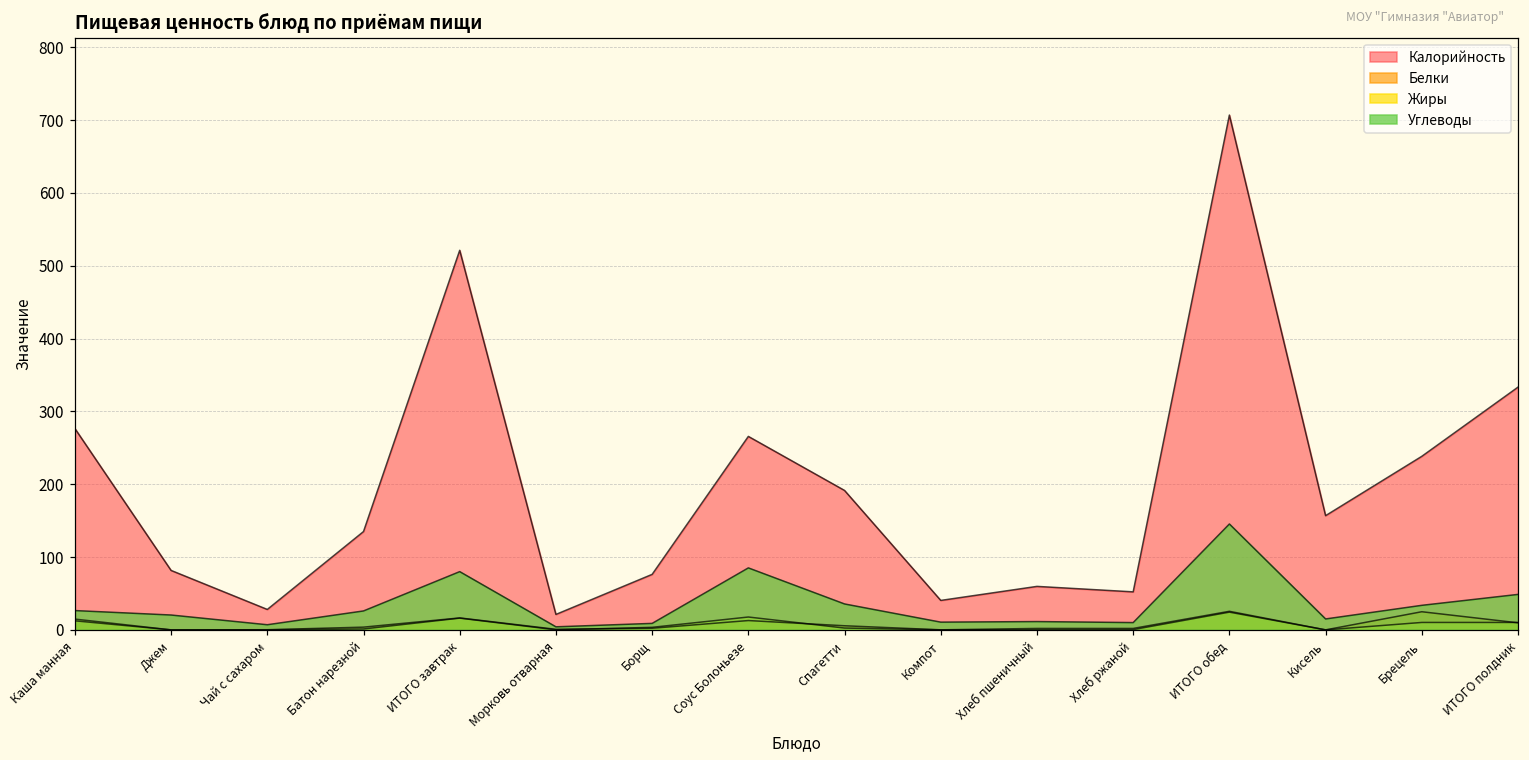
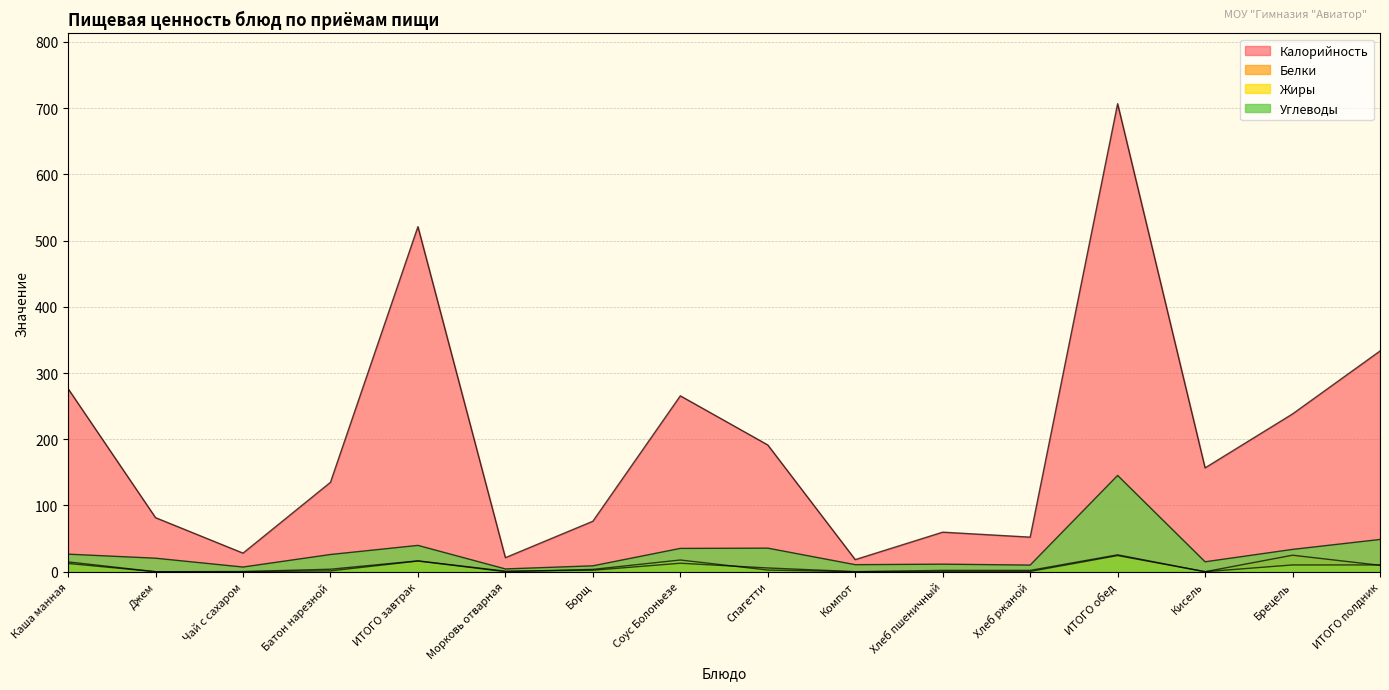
  {
    "Калорийность": {
      "Каша манная": 280,
      "Джем": 80,
      "Чай с сахаром": 30,
      "Батон нарезной": 140,
      "ИТОГО завтрак": 520,
      "Морковь отварная": 20,
      "Борщ": 80,
      "Соус Болоньезе": 270,
      "Спагетти": 190,
-     "Компот": 40,
+     "Компот": 20,
      "Хлеб пшеничный": 60,
      "Хлеб ржаной": 50,
      "ИТОГО обед": 710,
      "Кисель": 160,
      "Брецель": 240,
      "ИТОГО полдник": 330
    },
    "Белки": {
      "Соус Болоньезе": 10,
      "Брецель": 20
    },
    "Жиры": {
      "Соус Болоньезе": 20,
      "Брецель": 10
    },
    "Углеводы": {
      "Каша манная": 30,
      "Джем": 20,
      "Чай с сахаром": 10,
      "Батон нарезной": 30,
-     "ИТОГО завтрак": 80,
+     "ИТОГО завтрак": 40,
      "Борщ": 10,
-     "Соус Болоньезе": 90,
+     "Соус Болоньезе": 40,
      "Спагетти": 40,
      "Компот": 10,
      "Хлеб пшеничный": 10,
      "Хлеб ржаной": 10,
      "ИТОГО обед": 150,
      "Кисель": 20,
      "Брецель": 30,
      "ИТОГО полдник": 50
    }
  }
